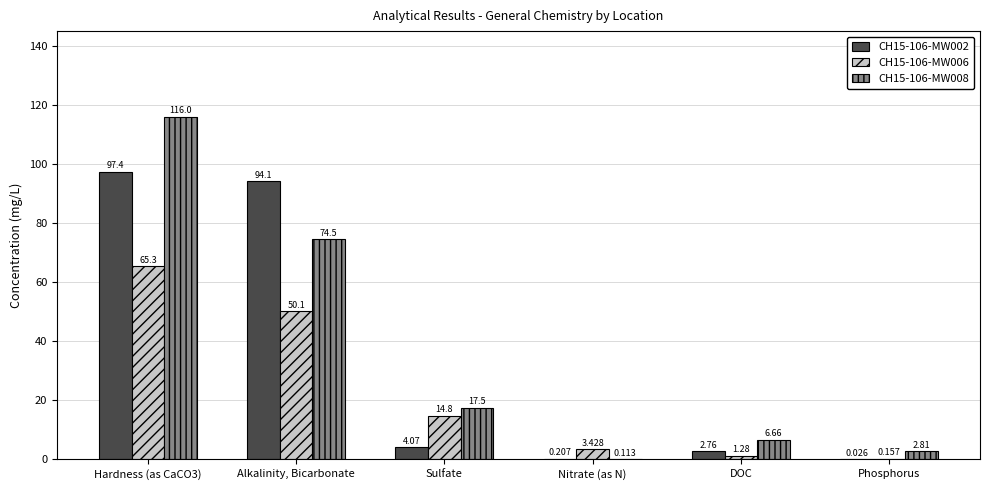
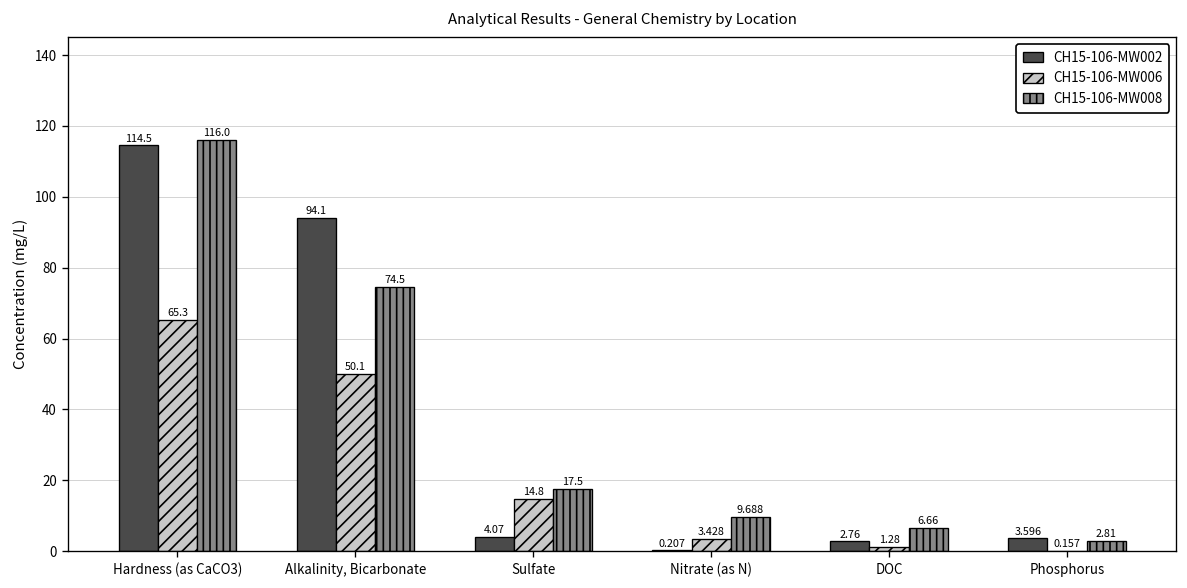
  {
    "CH15-106-MW002": {
-     "Hardness (as CaCO3)": 97.4,
+     "Hardness (as CaCO3)": 114.5,
      "Alkalinity, Bicarbonate": 94.1,
      "Sulfate": 4.07,
      "Nitrate (as N)": 0.207,
      "DOC": 2.76,
-     "Phosphorus": 0.026
+     "Phosphorus": 3.596
    },
    "CH15-106-MW006": {
      "Hardness (as CaCO3)": 65.3,
      "Alkalinity, Bicarbonate": 50.1,
      "Sulfate": 14.8,
      "Nitrate (as N)": 3.428,
      "DOC": 1.28,
      "Phosphorus": 0.157
    },
    "CH15-106-MW008": {
      "Hardness (as CaCO3)": 116.0,
      "Alkalinity, Bicarbonate": 74.5,
      "Sulfate": 17.5,
-     "Nitrate (as N)": 0.113,
+     "Nitrate (as N)": 9.688,
      "DOC": 6.66,
      "Phosphorus": 2.81
    }
  }
